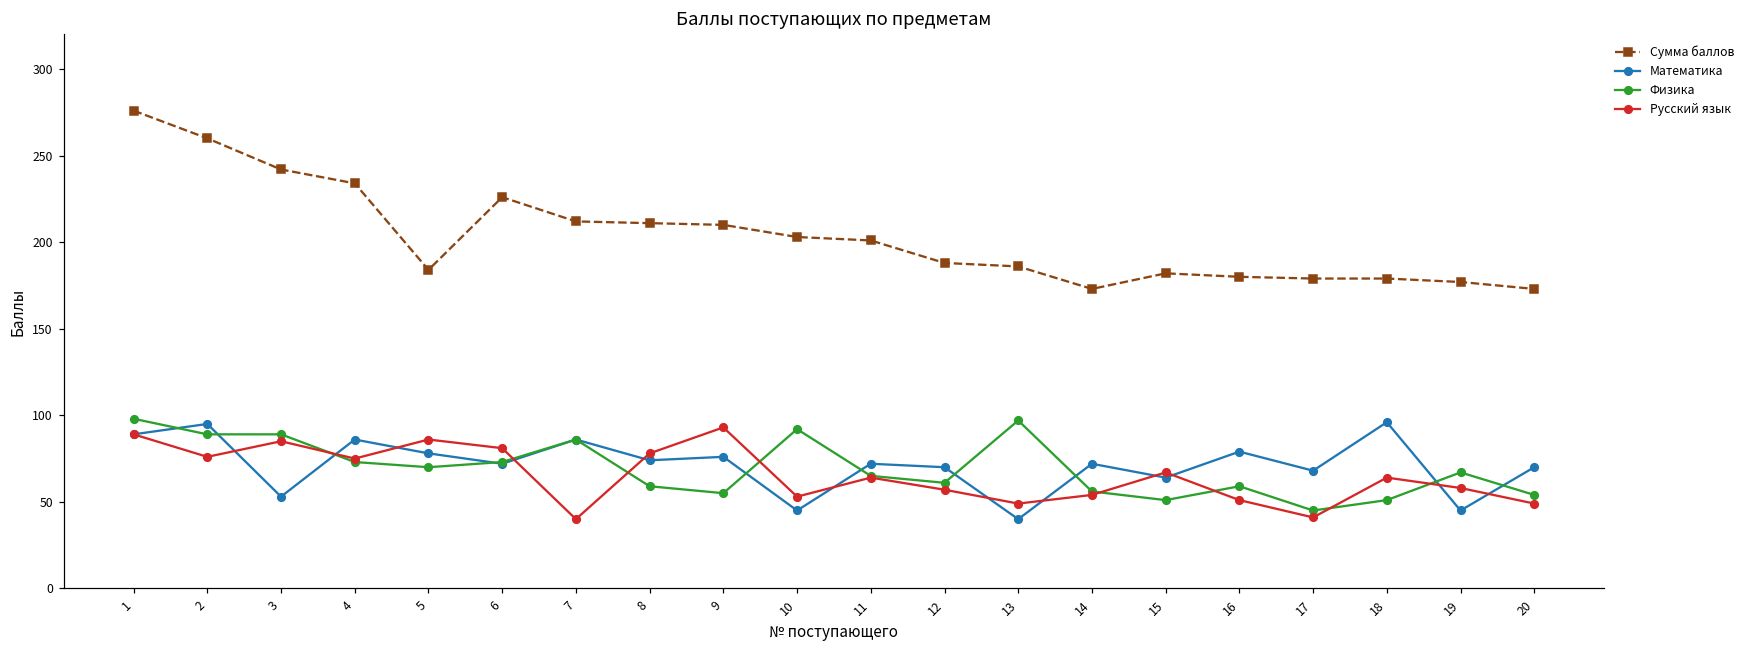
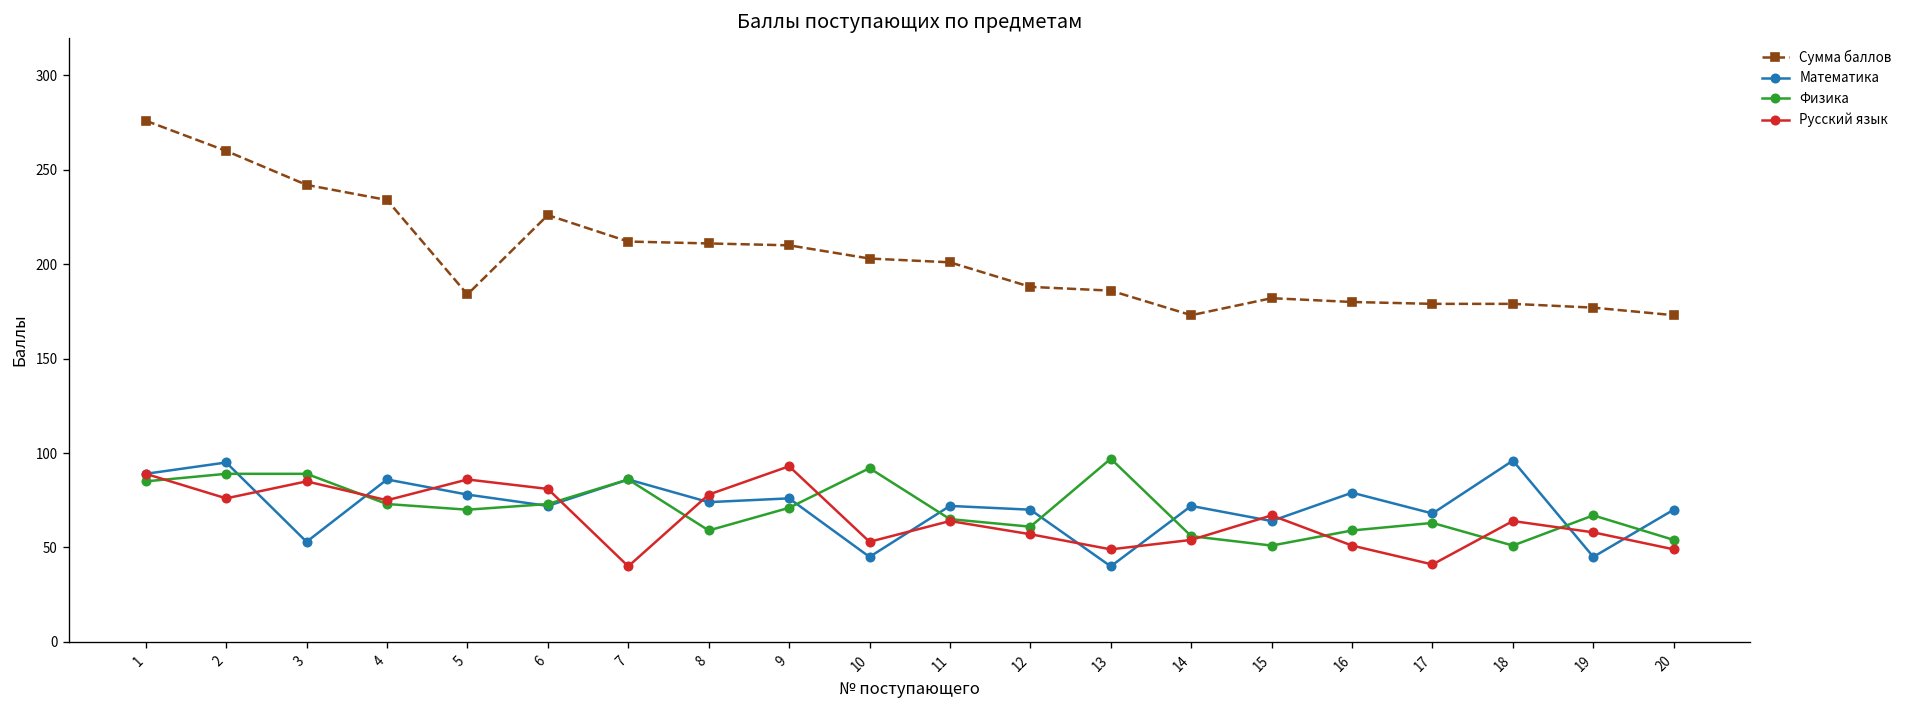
  {
    "Сумма баллов": {
      "1": 276,
      "2": 260,
      "3": 242,
      "4": 234,
      "5": 184,
      "6": 226,
      "7": 212,
      "8": 211,
      "9": 210,
      "10": 203,
      "11": 201,
      "12": 188,
      "13": 186,
      "14": 173,
      "15": 182,
      "16": 180,
      "17": 179,
      "18": 179,
      "19": 177,
      "20": 173
    },
    "Математика": {
      "2": 95,
      "3": 53,
      "4": 86,
      "5": 78,
      "8": 74,
      "9": 76,
      "10": 45,
      "11": 72,
      "12": 70,
      "13": 40,
      "14": 72,
      "15": 64,
      "16": 79,
      "17": 68,
      "18": 96,
      "19": 45,
      "20": 70
    },
    "Физика": {
-     "1": 98,
+     "1": 85,
      "2": 89,
      "3": 89,
      "4": 73,
      "5": 70,
      "8": 59,
-     "9": 55,
+     "9": 71,
      "10": 92,
      "12": 61,
      "13": 97,
      "14": 56,
      "15": 51,
      "16": 59,
-     "17": 45,
+     "17": 63,
      "18": 51,
      "19": 67,
      "20": 54
    },
    "Русский язык": {
      "2": 76,
      "3": 85,
      "4": 75,
      "5": 86,
      "6": 81,
      "7": 40,
      "8": 78,
      "9": 93,
      "10": 53,
      "12": 57,
      "13": 49,
      "14": 54,
      "15": 67,
      "16": 51,
      "17": 41,
      "18": 64,
      "19": 58,
      "20": 49
    }
  }
